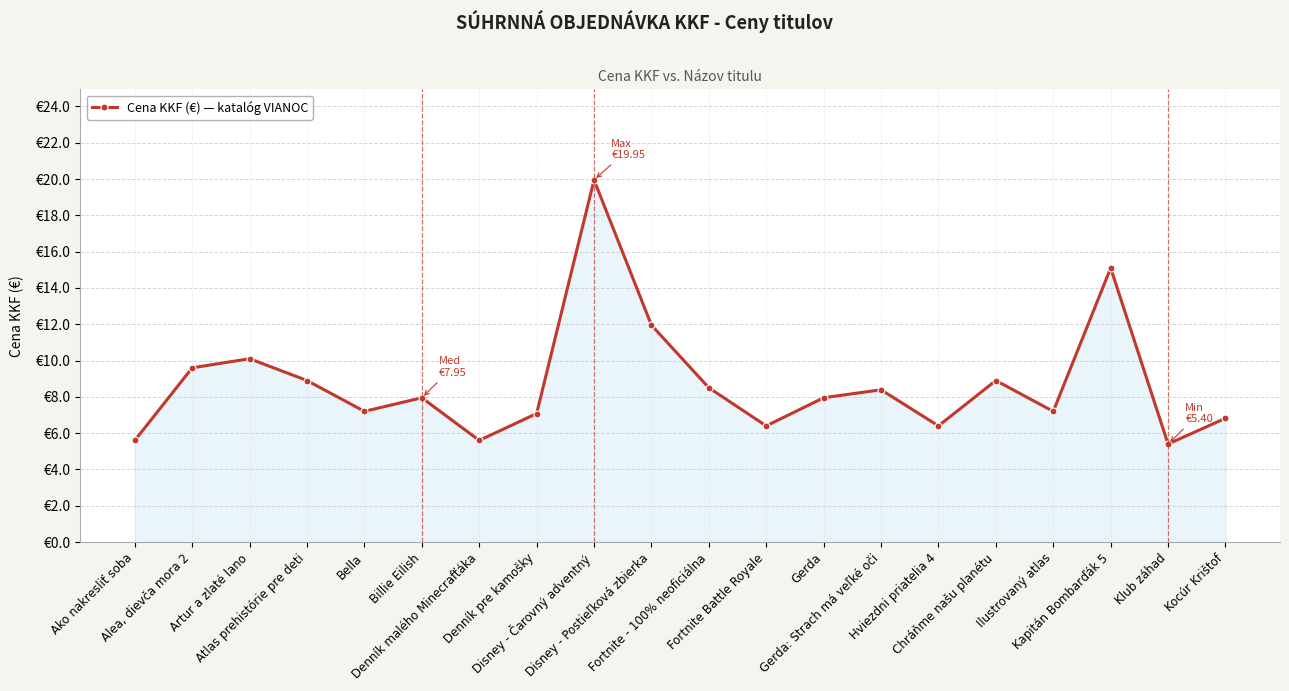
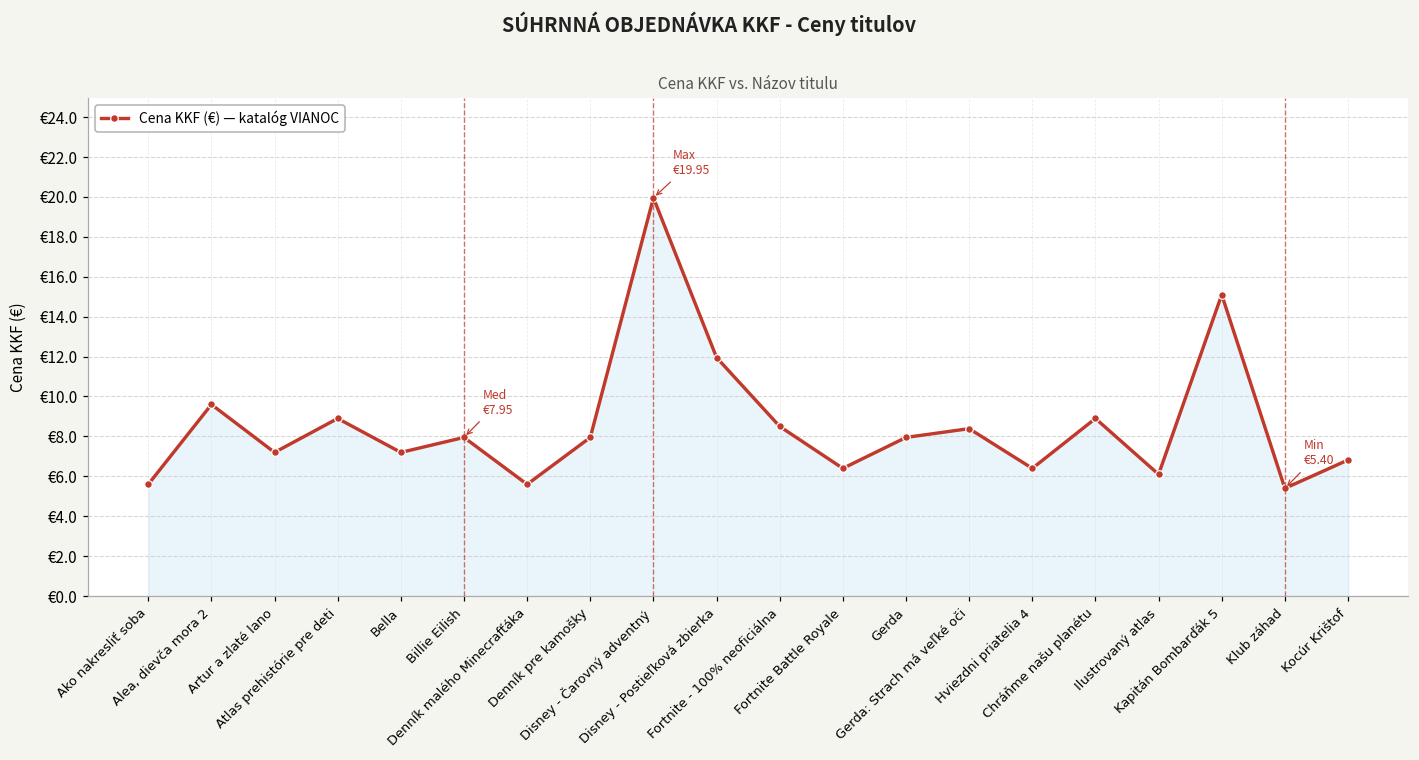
  {
    "Ako nakresliť soba": "€5.6",
    "Alea, dievča mora 2": "€9.6",
-   "Artur a zlaté lano": "€10.1",
+   "Artur a zlaté lano": "€7.2",
    "Atlas prehistórie pre deti": "€8.9",
    "Bella": "€7.2",
    "Denník malého Minecrafťáka": "€5.6",
-   "Denník pre kamošky": "€7.1",
+   "Denník pre kamošky": "€8.0",
    "Disney - Postieľková zbierka": "€12.0",
    "Fortnite - 100% neoficiálna": "€8.5",
    "Fortnite Battle Royale": "€6.4",
    "Gerda": "€8.0",
    "Gerda: Strach má veľké oči": "€8.4",
    "Hviezdni priatelia 4": "€6.4",
    "Chráňme našu planétu": "€8.9",
-   "Ilustrovaný atlas": "€7.2",
+   "Ilustrovaný atlas": "€6.1",
    "Kapitán Bombarďák 5": "€15.1",
    "Kocúr Krištof": "€6.8"
  }
